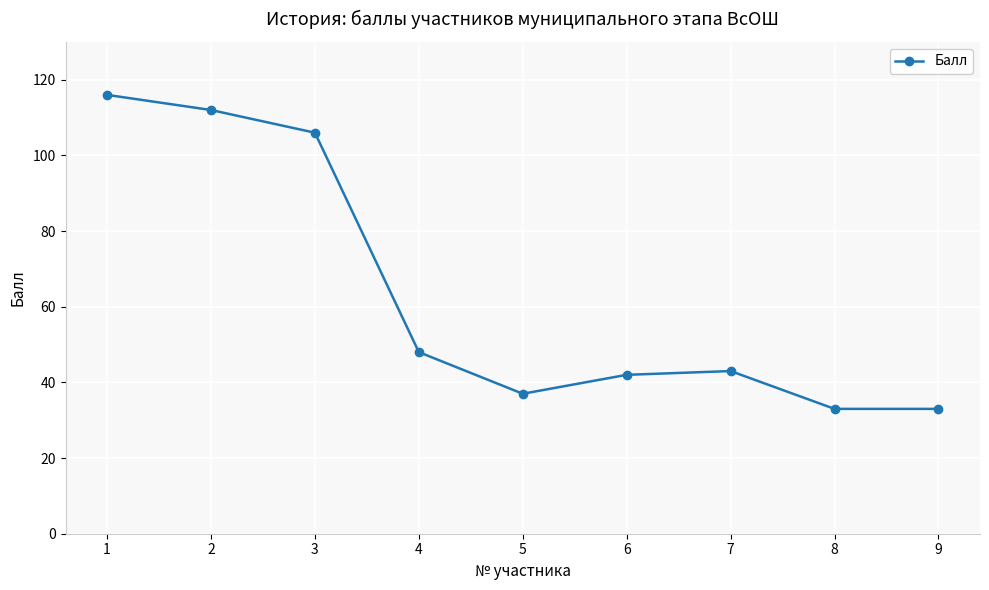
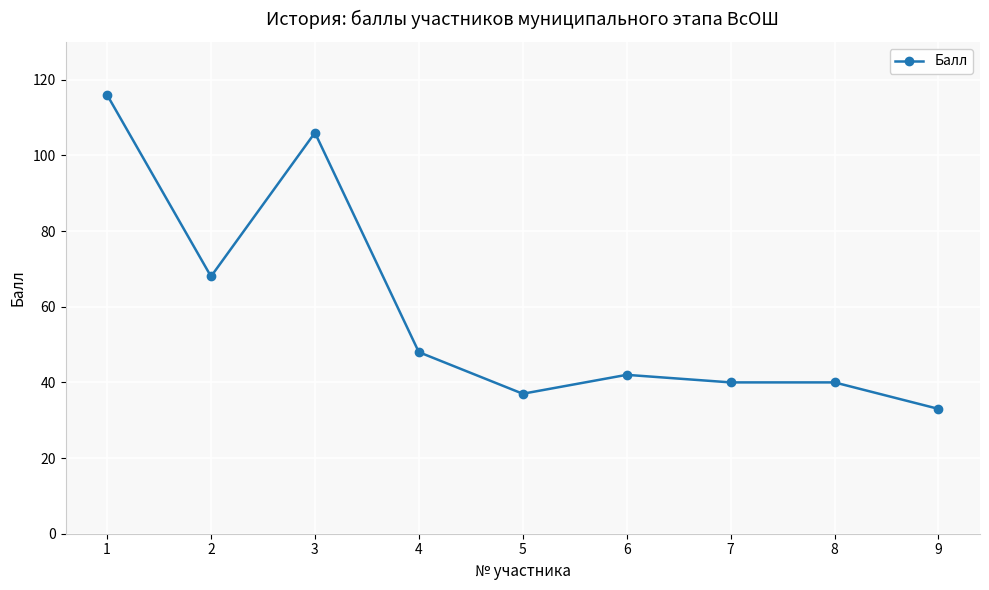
  {
    "1": 116,
-   "2": 112,
+   "2": 68,
    "3": 106,
    "4": 48,
    "5": 37,
    "6": 42,
-   "7": 43,
-   "8": 33,
+   "7": 40,
+   "8": 40,
    "9": 33
  }
